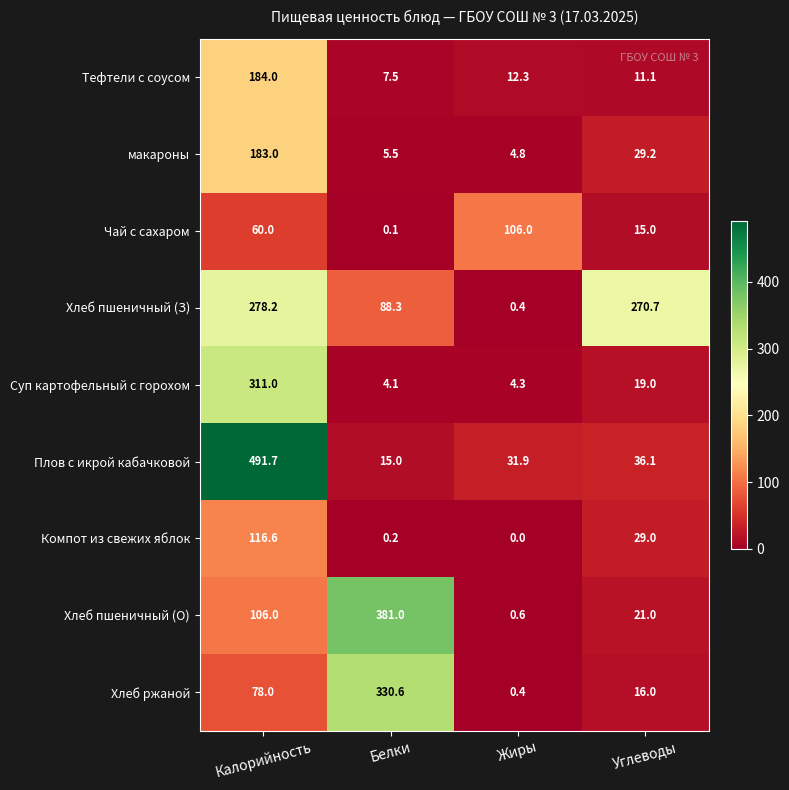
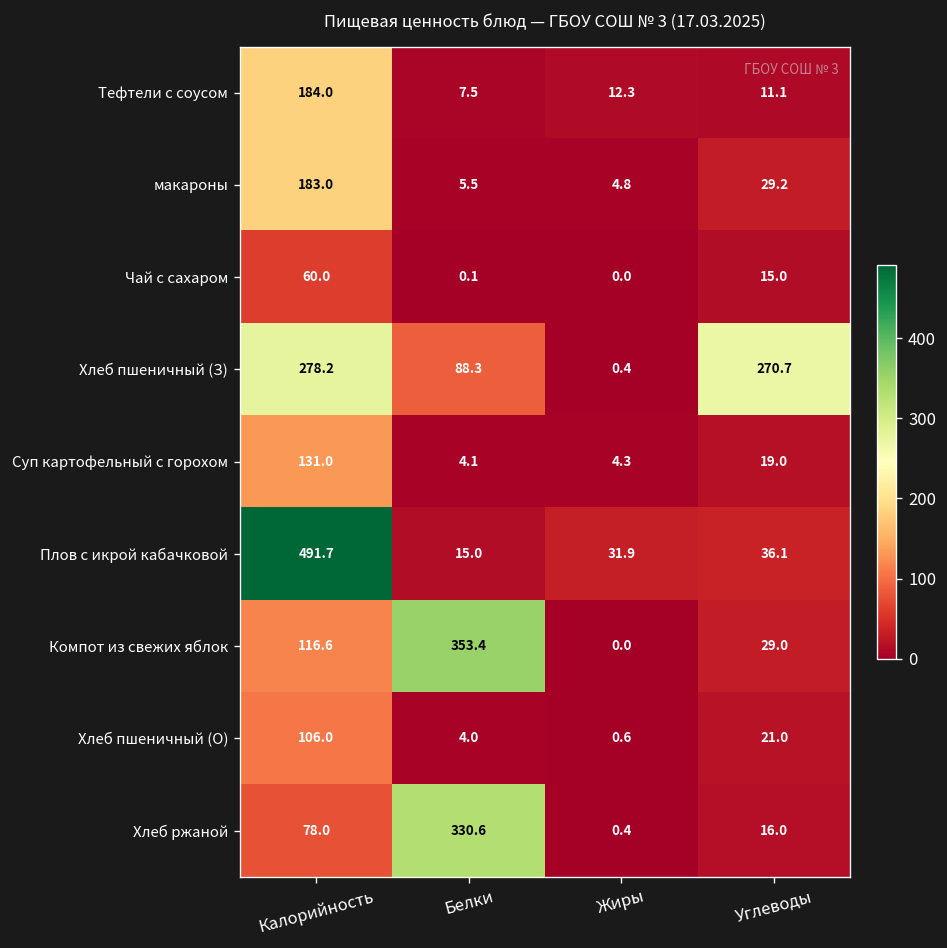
  {
    "Тефтели с соусом": {
      "Калорийность": 184.0,
      "Белки": 7.5,
      "Жиры": 12.3
    },
    "макароны": {
      "Калорийность": 183.0,
      "Белки": 5.5,
      "Жиры": 4.8,
      "Углеводы": 29.2
    },
    "Чай с сахаром": {
      "Калорийность": 60.0,
      "Белки": 0.1,
-     "Жиры": 106.0,
+     "Жиры": 0.0,
      "Углеводы": 15.0
    },
    "Хлеб пшеничный (З)": {
      "Калорийность": 278.2,
      "Белки": 88.3,
      "Жиры": 0.4,
      "Углеводы": 270.7
    },
    "Суп картофельный с горохом": {
-     "Калорийность": 311.0,
+     "Калорийность": 131.0,
      "Белки": 4.1,
      "Жиры": 4.3,
      "Углеводы": 19.0
    },
    "Плов с икрой кабачковой": {
      "Калорийность": 491.7,
      "Белки": 15.0,
      "Жиры": 31.9,
      "Углеводы": 36.1
    },
    "Компот из свежих яблок": {
      "Калорийность": 116.6,
-     "Белки": 0.2,
+     "Белки": 353.4,
      "Жиры": 0.0,
      "Углеводы": 29.0
    },
    "Хлеб пшеничный (О)": {
      "Калорийность": 106.0,
-     "Белки": 381.0,
+     "Белки": 4.0,
      "Жиры": 0.6,
      "Углеводы": 21.0
    },
    "Хлеб ржаной": {
      "Калорийность": 78.0,
      "Белки": 330.6,
      "Жиры": 0.4,
      "Углеводы": 16.0
    }
  }
